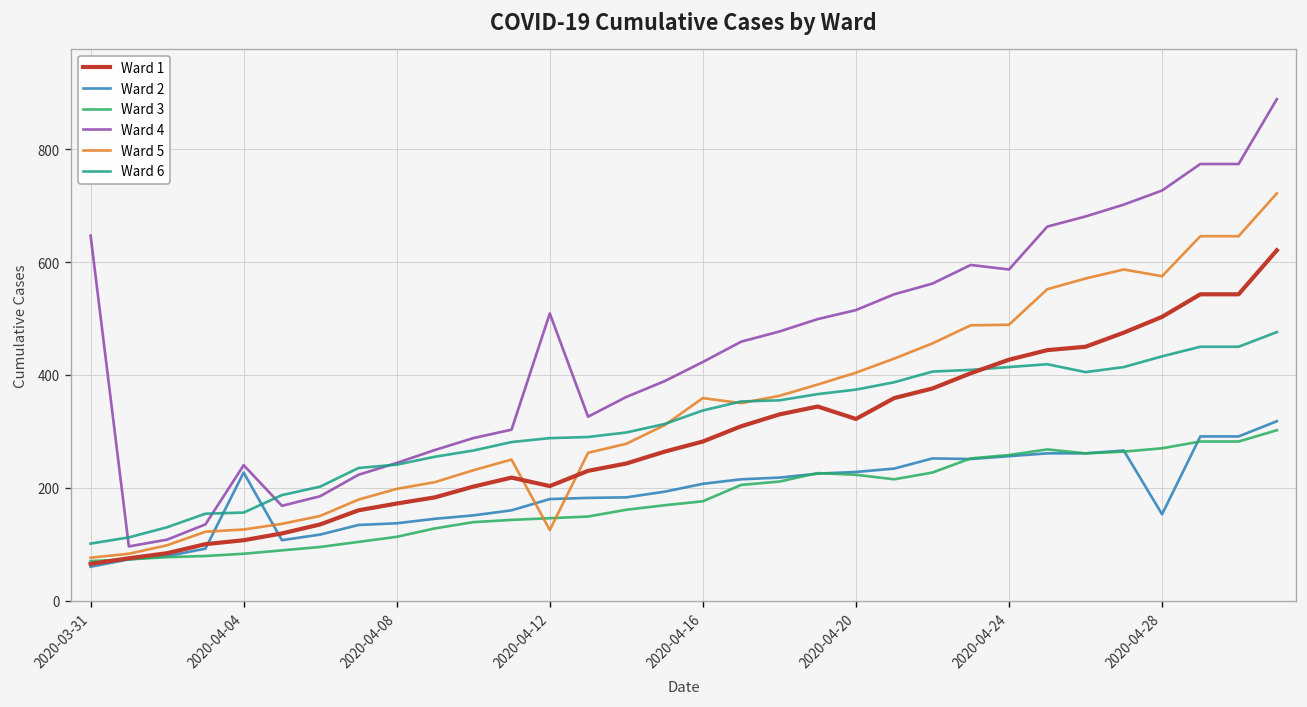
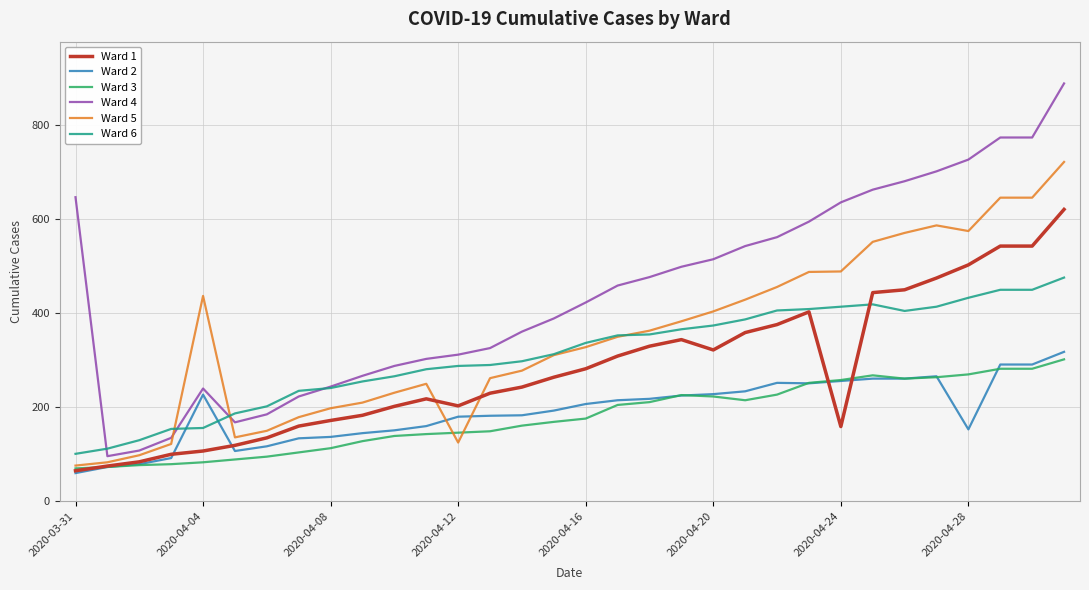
  {
    "Ward 1": {
      "2020-04-04": 110,
      "2020-04-08": 170,
      "2020-04-12": 200,
      "2020-04-16": 280,
      "2020-04-20": 320,
-     "2020-04-24": 430,
+     "2020-04-24": 160,
      "2020-04-28": 500
    },
    "Ward 2": {
      "2020-04-04": 230,
      "2020-04-08": 140,
      "2020-04-12": 180,
      "2020-04-16": 210,
      "2020-04-28": 150
    },
    "Ward 4": {
      "2020-03-31": 650,
      "2020-04-04": 240,
-     "2020-04-12": 510,
+     "2020-04-12": 310,
      "2020-04-16": 420,
      "2020-04-20": 520,
-     "2020-04-24": 590,
+     "2020-04-24": 640,
      "2020-04-28": 730
    },
    "Ward 5": {
      "2020-03-31": 80,
-     "2020-04-04": 130,
+     "2020-04-04": 440,
      "2020-04-08": 200,
      "2020-04-12": 130,
-     "2020-04-16": 360,
+     "2020-04-16": 330,
      "2020-04-20": 400,
      "2020-04-24": 490,
      "2020-04-28": 580
    }
  }
